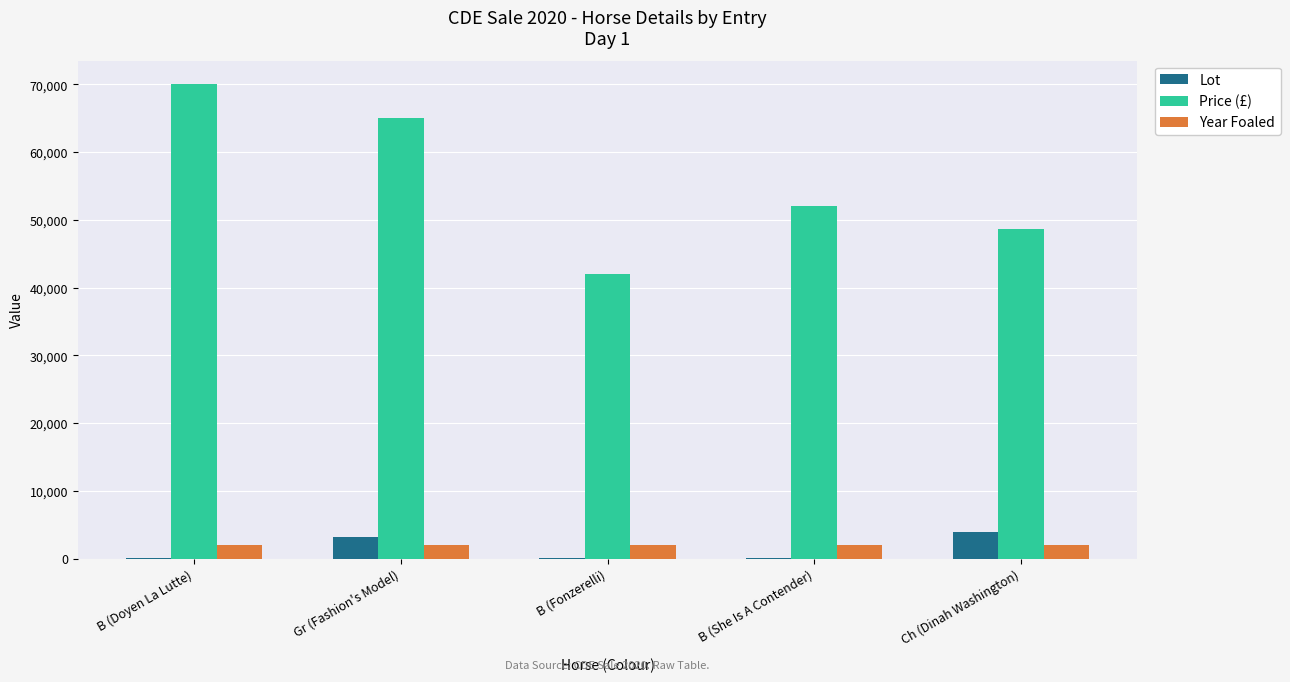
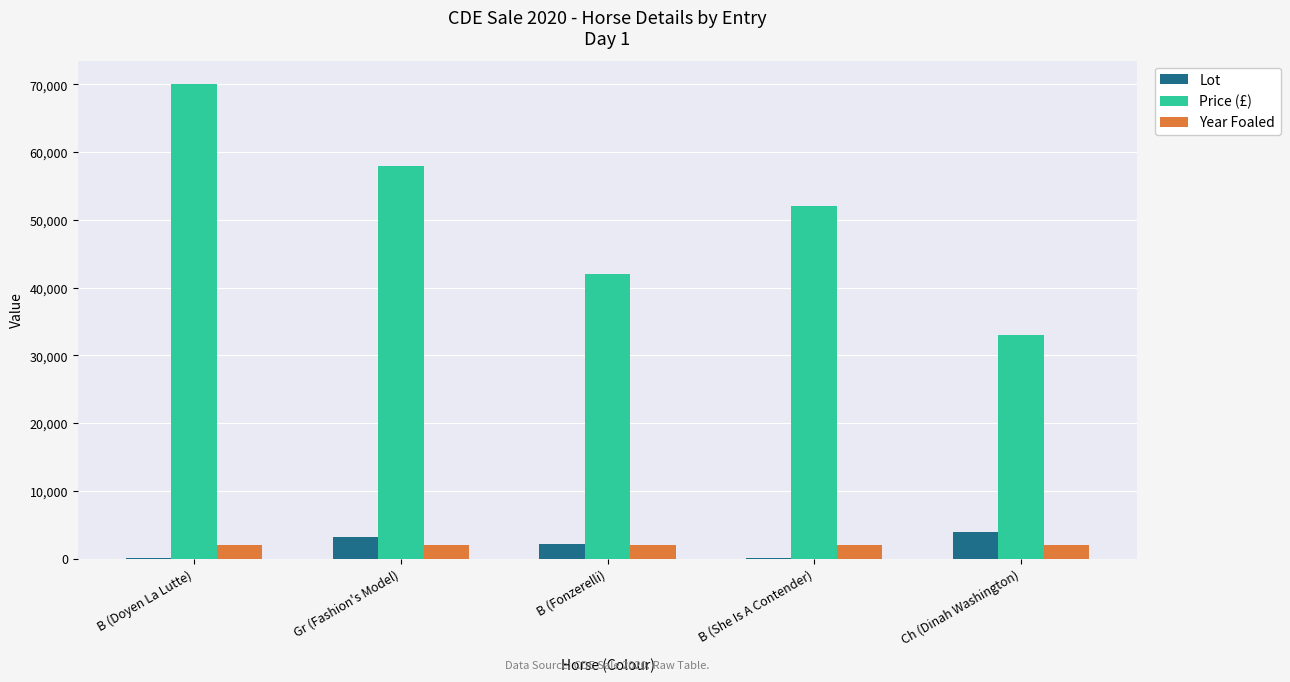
  {
    "Lot": {
      "Gr (Fashion's Model)": "3,000",
-     "B (Fonzerelli)": "0",
+     "B (Fonzerelli)": "2,000",
      "Ch (Dinah Washington)": "4,000"
    },
    "Price (£)": {
      "B (Doyen La Lutte)": "70,000",
-     "Gr (Fashion's Model)": "65,000",
+     "Gr (Fashion's Model)": "58,000",
      "B (Fonzerelli)": "42,000",
      "B (She Is A Contender)": "52,000",
-     "Ch (Dinah Washington)": "49,000"
+     "Ch (Dinah Washington)": "33,000"
    },
    "Year Foaled": {
      "B (Doyen La Lutte)": "2,000",
      "Gr (Fashion's Model)": "2,000",
      "B (Fonzerelli)": "2,000",
      "B (She Is A Contender)": "2,000",
      "Ch (Dinah Washington)": "2,000"
    }
  }
